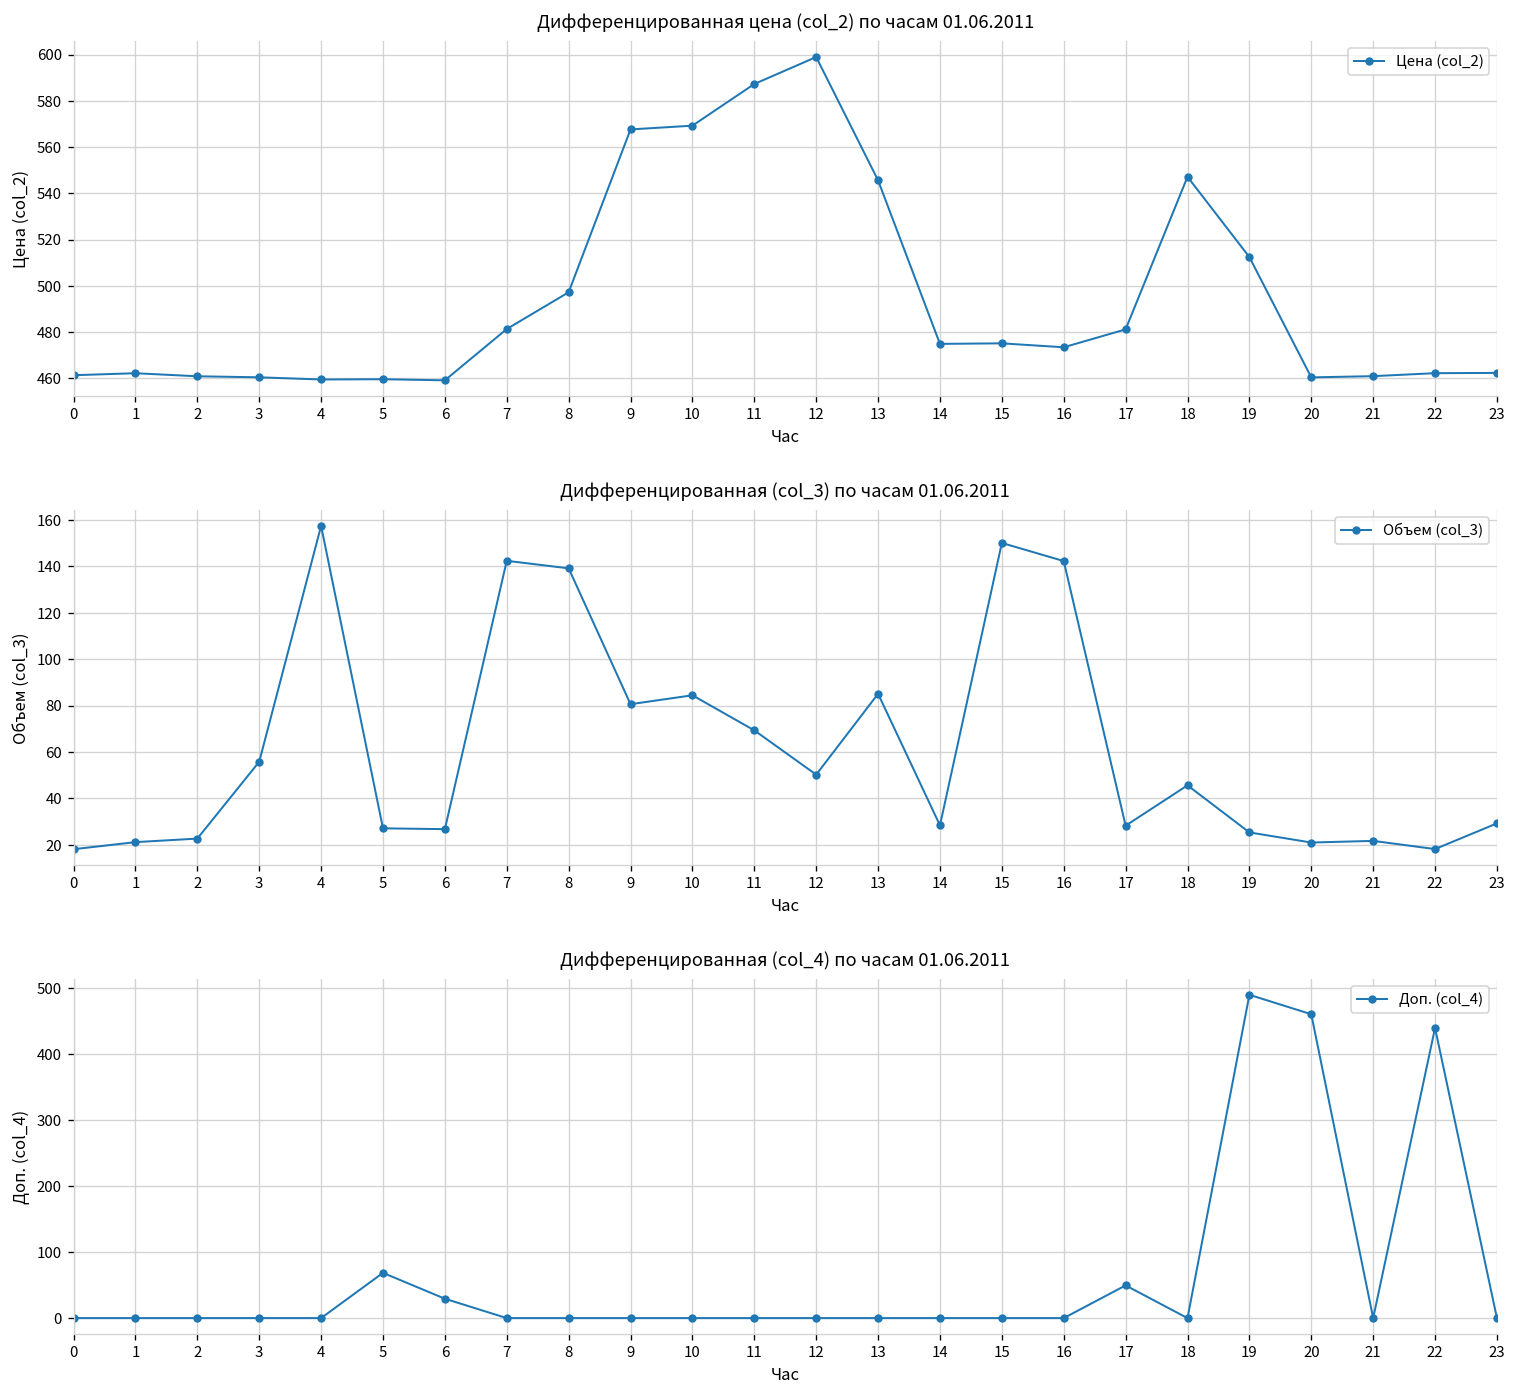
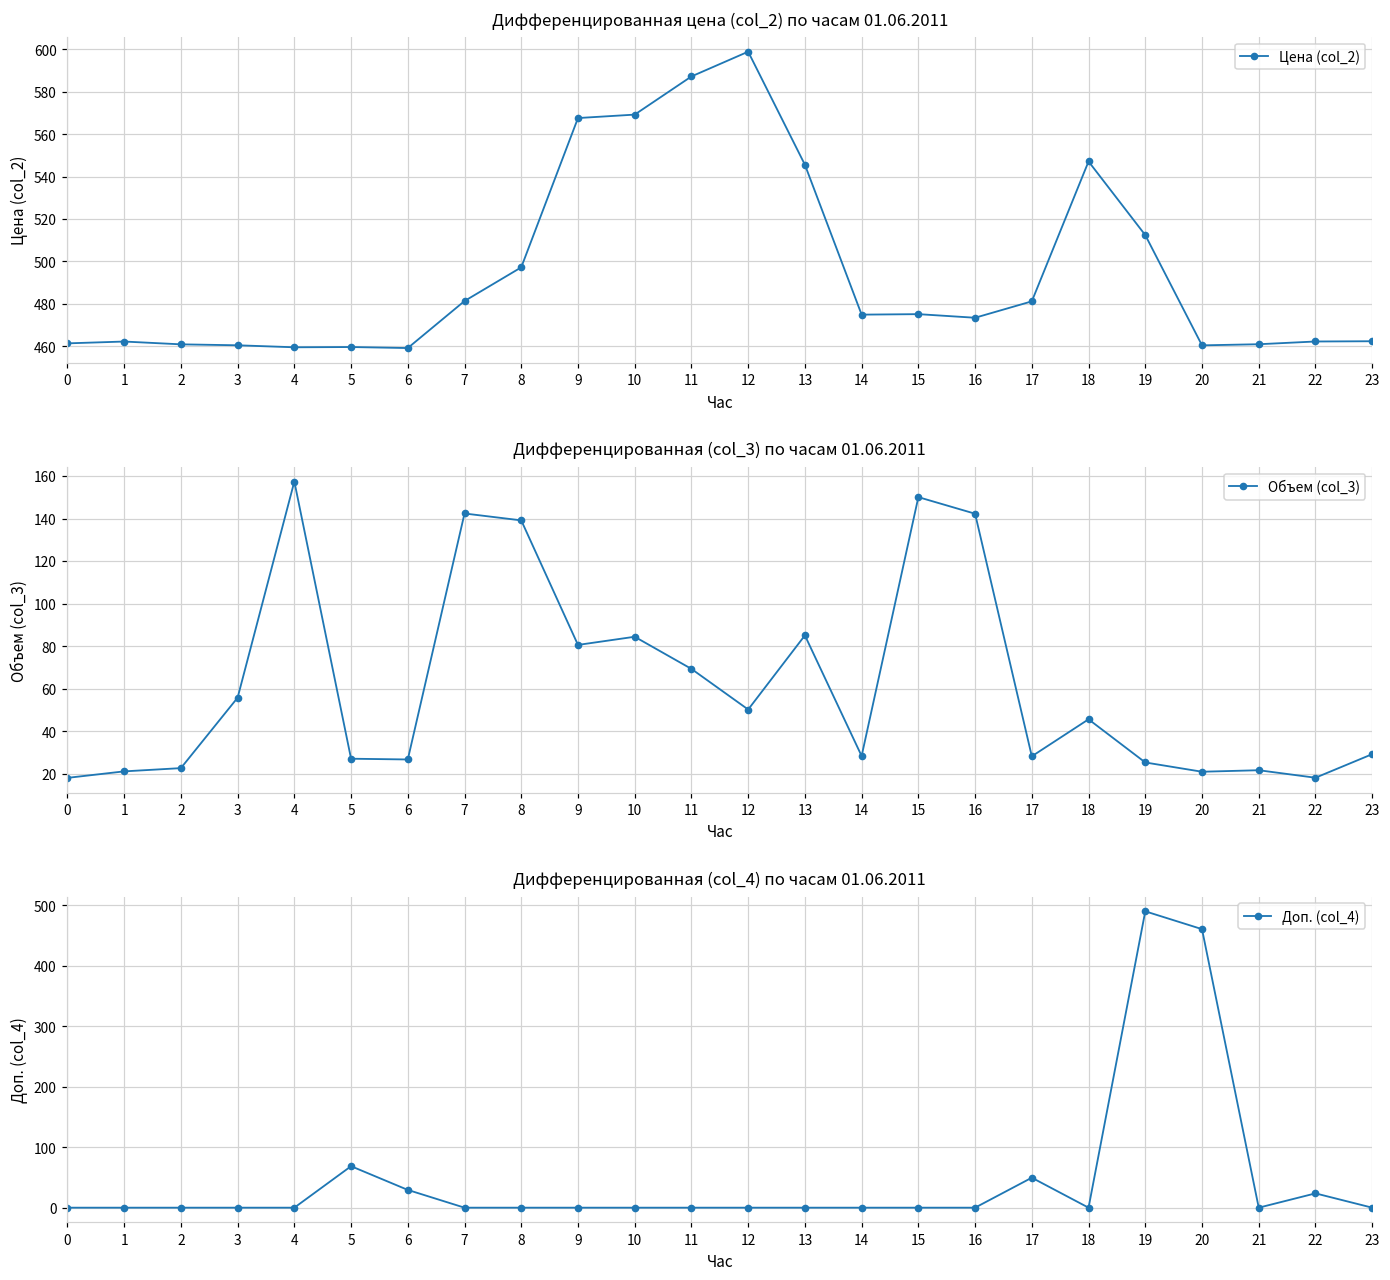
  {
    "Дифференцированная цена (col_2) по часам 01.06.2011": {
      "0": 461,
      "1": 462,
      "2": 461,
      "3": 460,
      "4": 460,
      "5": 460,
      "6": 459,
      "7": 481,
      "8": 497,
      "9": 568,
      "10": 569,
      "11": 587,
      "12": 599,
      "13": 546,
      "14": 475,
      "15": 475,
      "16": 473,
      "17": 481,
      "18": 547,
      "19": 512,
      "20": 460,
      "21": 461,
      "22": 462,
      "23": 462
    },
    "Дифференцированная (col_3) по часам 01.06.2011": {
      "0": 18,
      "1": 21,
      "2": 23,
      "3": 56,
      "4": 157,
      "5": 27,
      "6": 27,
      "7": 142,
      "8": 139,
      "9": 81,
      "10": 84,
      "11": 69,
      "12": 50,
      "13": 85,
      "14": 28,
      "15": 150,
      "16": 142,
      "17": 28,
      "18": 46,
      "19": 25,
      "20": 21,
      "21": 22,
      "22": 18,
      "23": 29
    },
    "Дифференцированная (col_4) по часам 01.06.2011": {
      "0": 0,
      "1": 0,
      "2": 0,
      "3": 0,
      "4": 0,
      "5": 70,
      "6": 30,
      "7": 0,
      "8": 0,
      "9": 0,
      "10": 0,
      "11": 0,
      "12": 0,
      "13": 0,
      "14": 0,
      "15": 0,
      "16": 0,
      "17": 50,
      "18": 0,
      "19": 490,
      "20": 460,
      "21": 0,
-     "22": 440,
+     "22": 20,
      "23": 0
    }
  }
